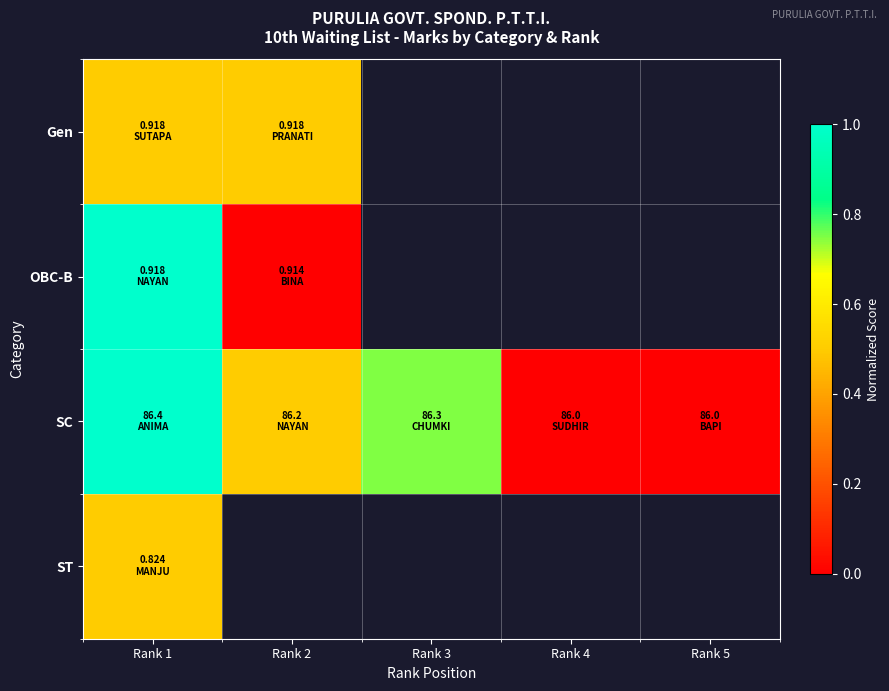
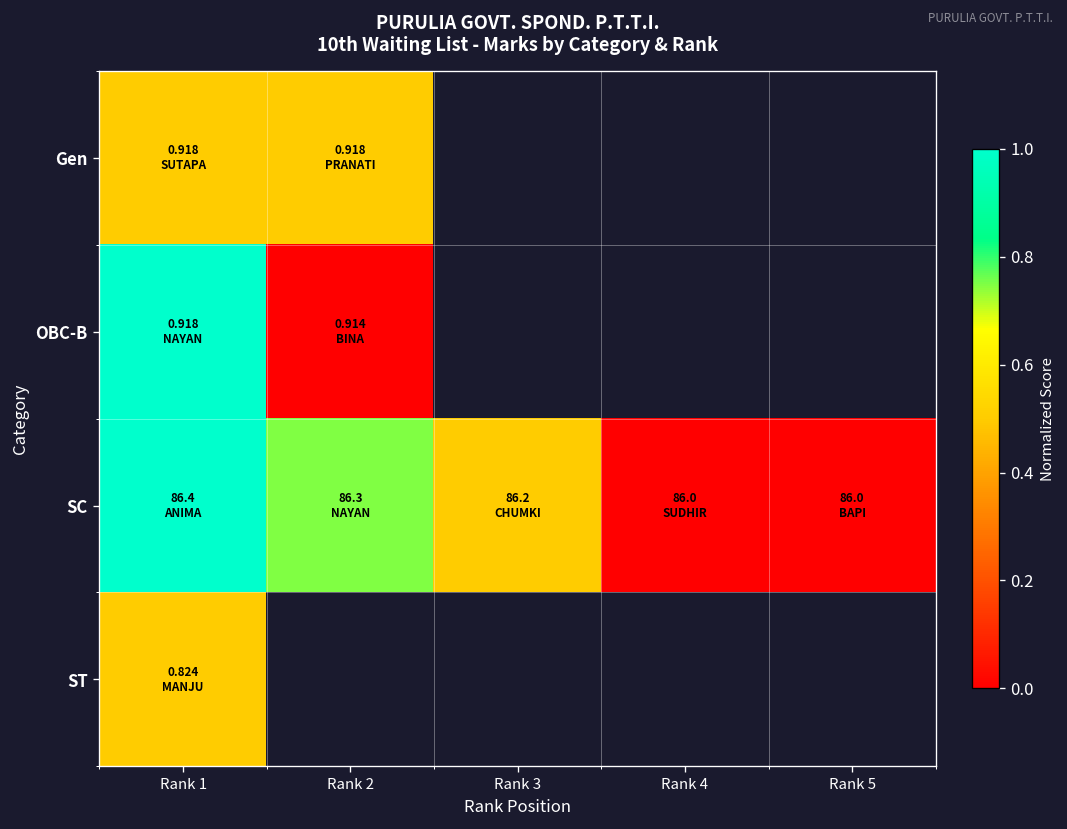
  {
    "Gen": {
      "Rank 1": 0.918,
      "Rank 2": 0.918
    },
    "OBC-B": {
      "Rank 1": 0.918,
      "Rank 2": 0.914
    },
    "SC": {
      "Rank 1": 86.4,
-     "Rank 2": 86.2,
-     "Rank 3": 86.3,
+     "Rank 2": 86.3,
+     "Rank 3": 86.2,
      "Rank 4": 86.0,
      "Rank 5": 86.0
    },
    "ST": {
      "Rank 1": 0.824
    }
  }
